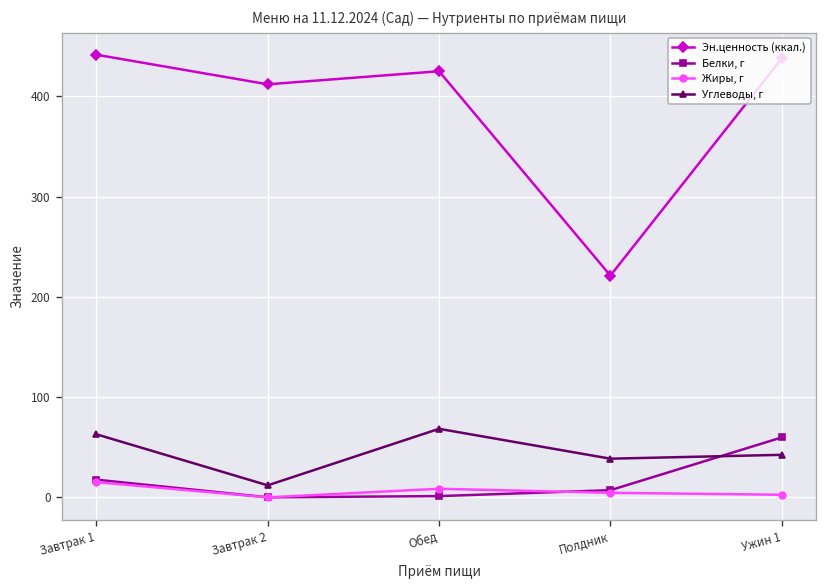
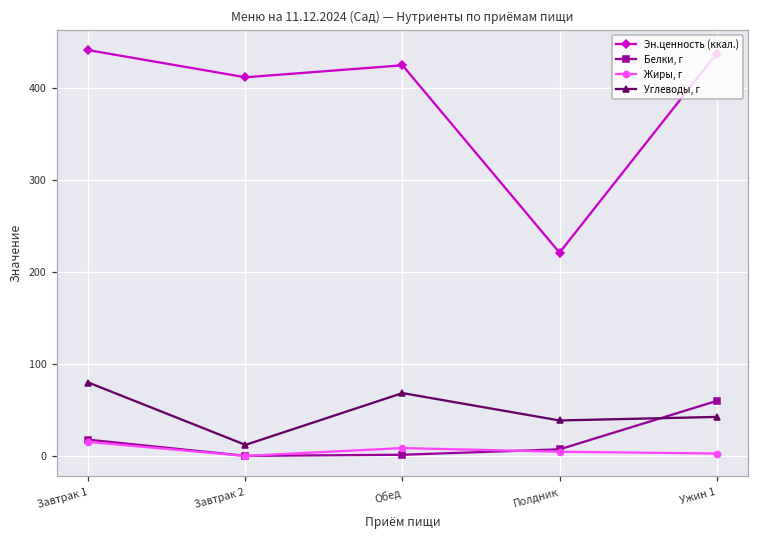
  {
    "Эн.ценность (ккал.)": {
      "Завтрак 1": 440,
      "Завтрак 2": 410,
      "Обед": 430,
      "Полдник": 220
    },
    "Белки, г": {
      "Обед": 0,
      "Ужин 1": 60
    },
    "Жиры, г": {
      "Обед": 10,
      "Ужин 1": 0
    },
    "Углеводы, г": {
-     "Завтрак 1": 60,
+     "Завтрак 1": 80,
      "Завтрак 2": 10,
      "Обед": 70,
      "Полдник": 40,
      "Ужин 1": 40
    }
  }
